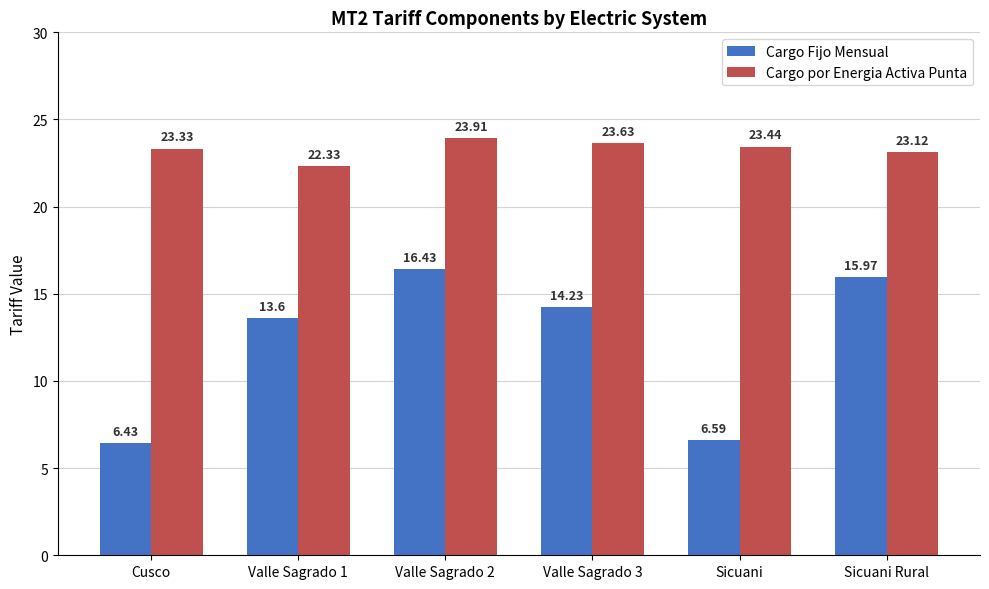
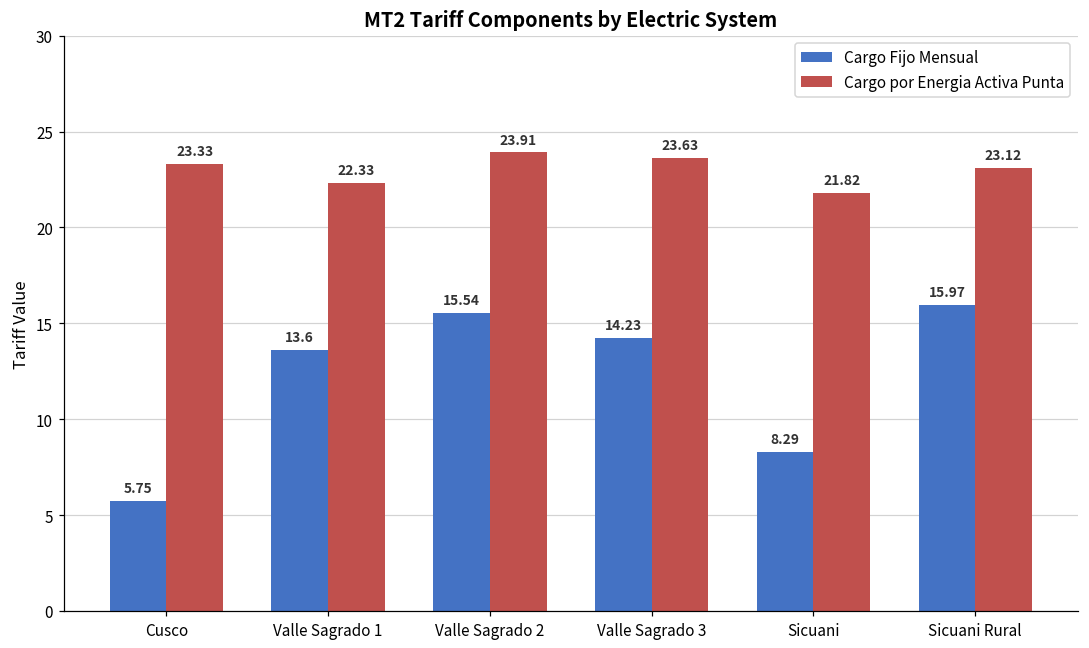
  {
    "Cargo Fijo Mensual": {
-     "Cusco": 6.43,
+     "Cusco": 5.75,
      "Valle Sagrado 1": 13.6,
-     "Valle Sagrado 2": 16.43,
+     "Valle Sagrado 2": 15.54,
      "Valle Sagrado 3": 14.23,
-     "Sicuani": 6.59,
+     "Sicuani": 8.29,
      "Sicuani Rural": 15.97
    },
    "Cargo por Energia Activa Punta": {
      "Cusco": 23.33,
      "Valle Sagrado 1": 22.33,
      "Valle Sagrado 2": 23.91,
      "Valle Sagrado 3": 23.63,
-     "Sicuani": 23.44,
+     "Sicuani": 21.82,
      "Sicuani Rural": 23.12
    }
  }
